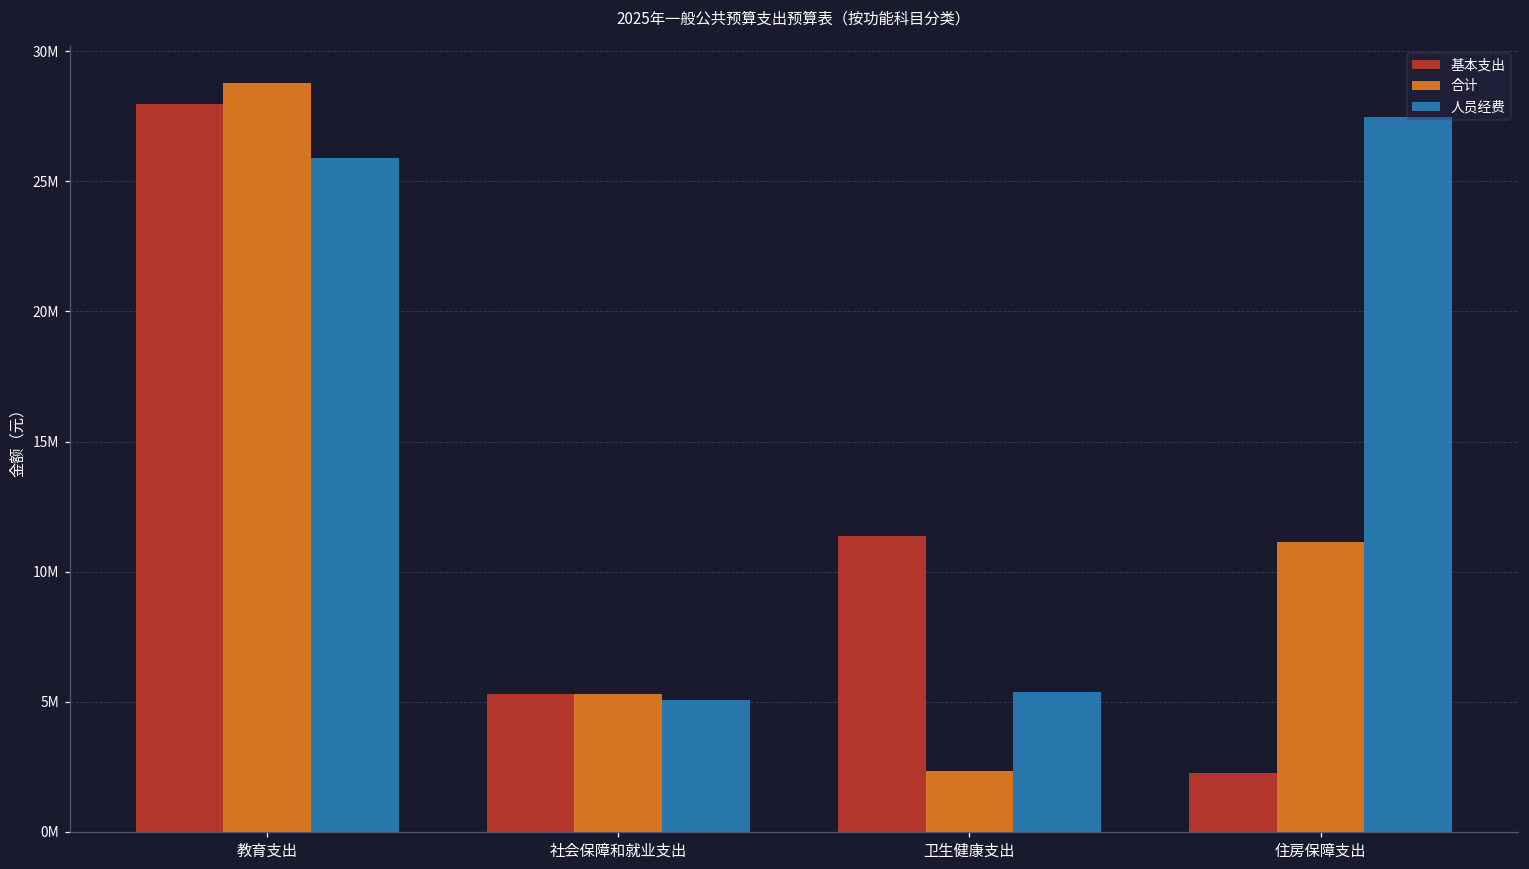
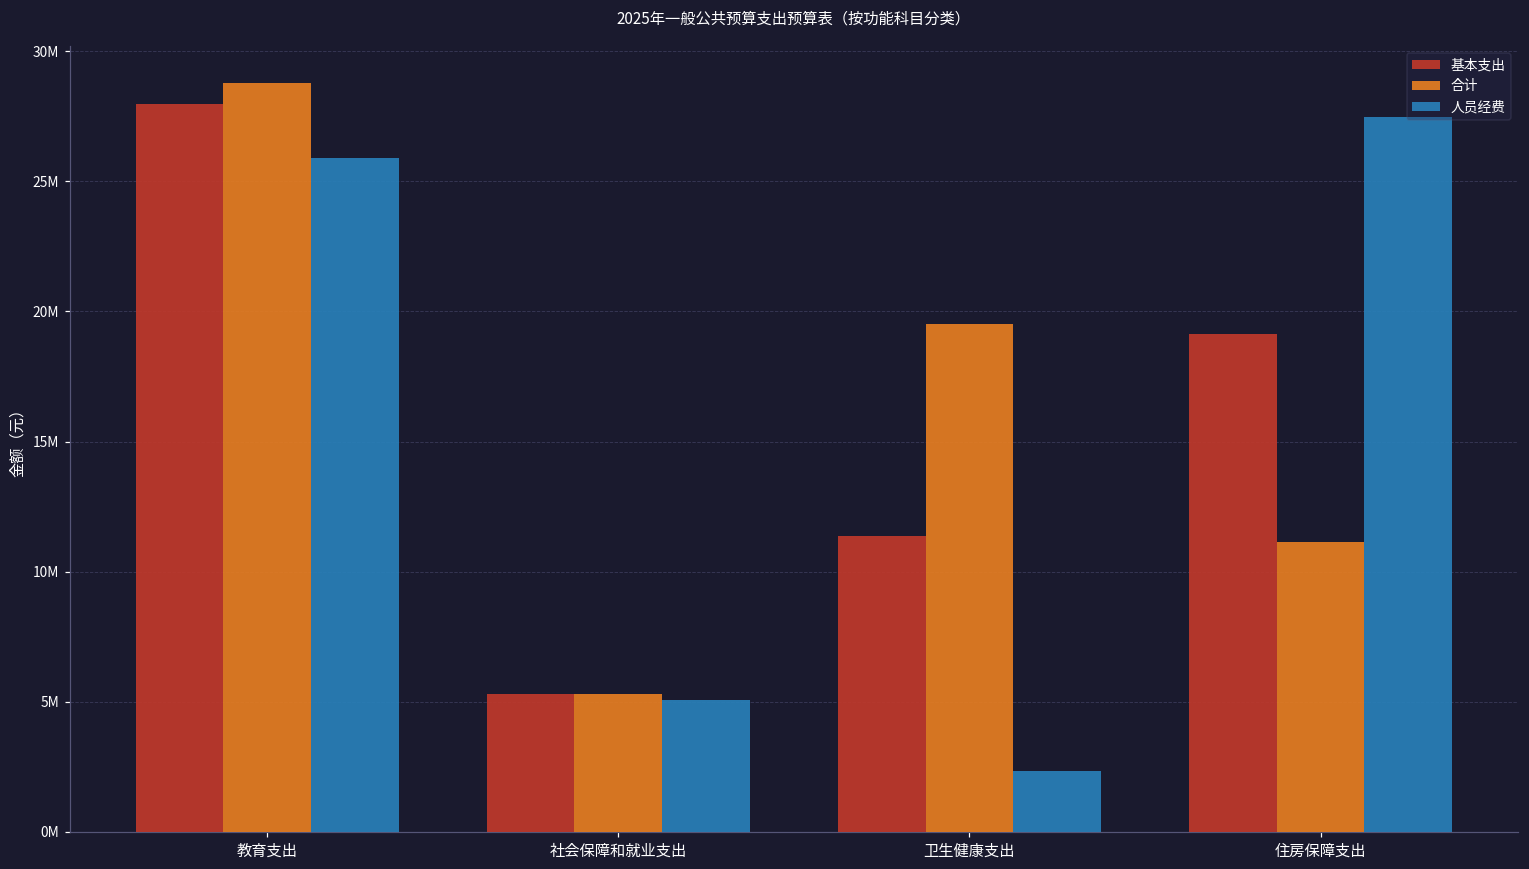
  {
    "基本支出": {
      "教育支出": 28000000,
      "社会保障和就业支出": 5300000,
      "卫生健康支出": 11400000,
-     "住房保障支出": 2300000
+     "住房保障支出": 19100000
    },
    "合计": {
      "教育支出": 28800000,
      "社会保障和就业支出": 5300000,
-     "卫生健康支出": 2300000,
+     "卫生健康支出": 19500000,
      "住房保障支出": 11100000
    },
    "人员经费": {
      "教育支出": 25900000,
      "社会保障和就业支出": 5100000,
-     "卫生健康支出": 5400000
+     "卫生健康支出": 2300000
    }
  }
